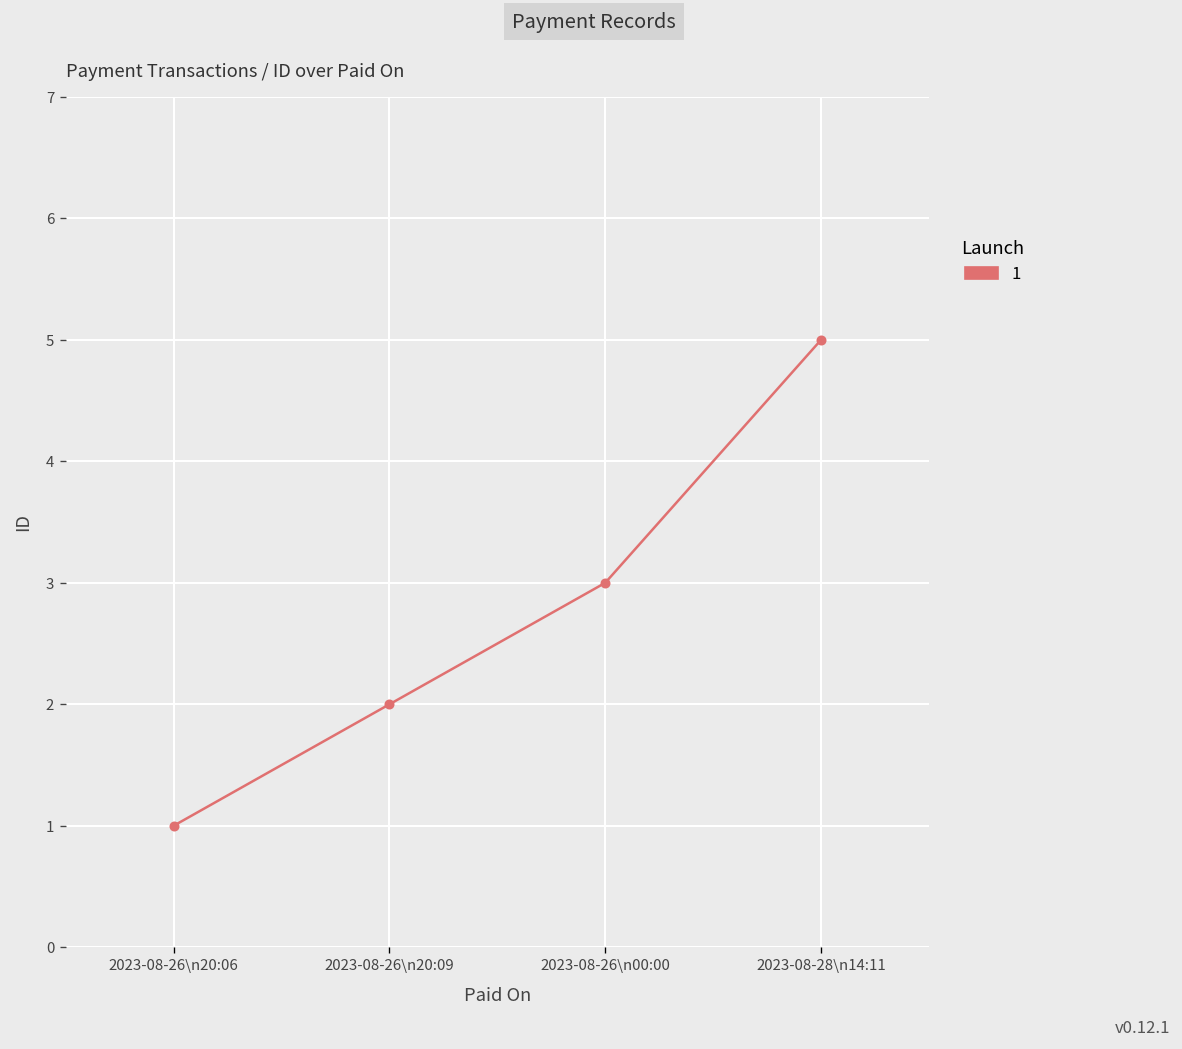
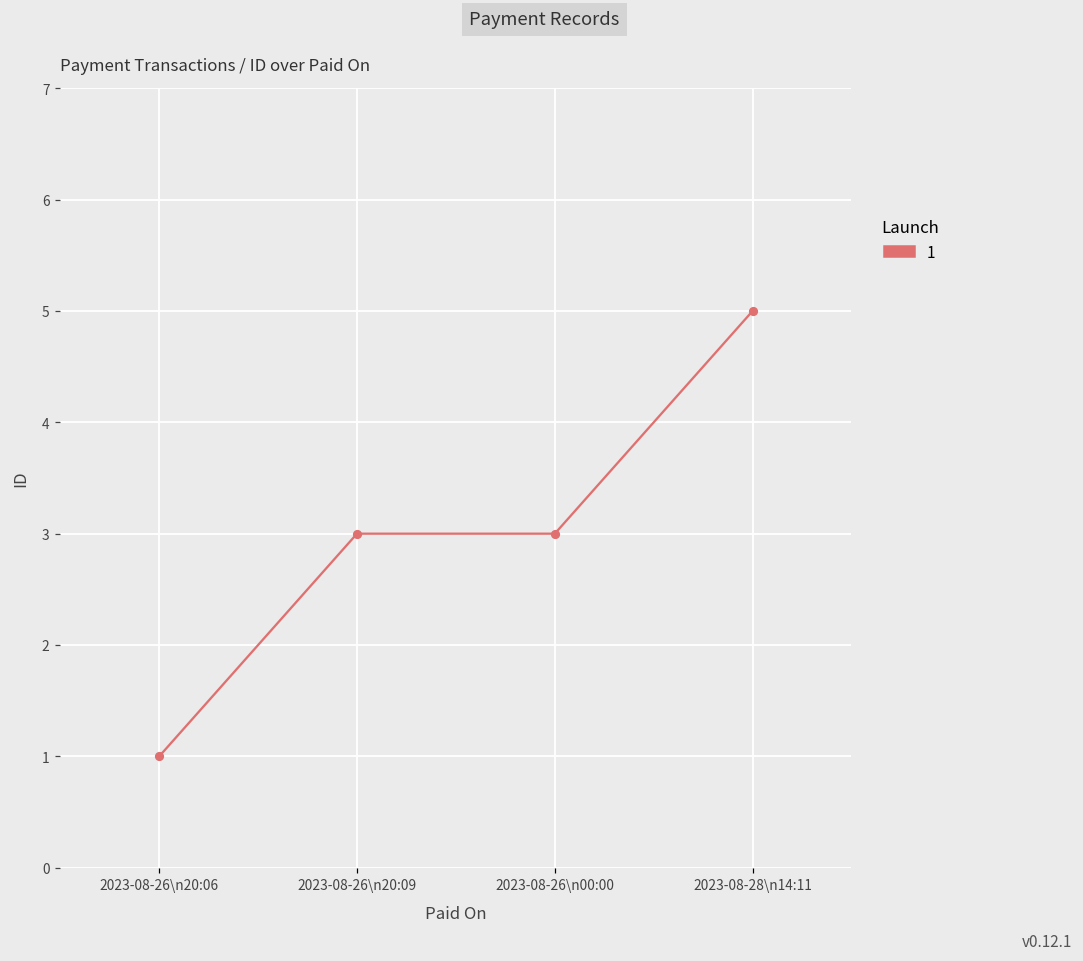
  {
    "2023-08-26\\n20:06": 1,
-   "2023-08-26\\n20:09": 2,
+   "2023-08-26\\n20:09": 3,
    "2023-08-26\\n00:00": 3,
    "2023-08-28\\n14:11": 5
  }
